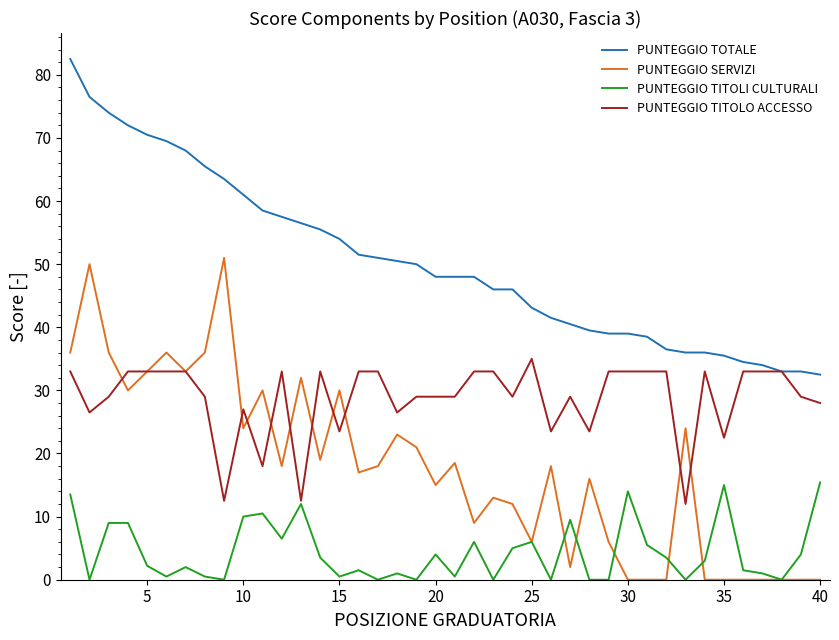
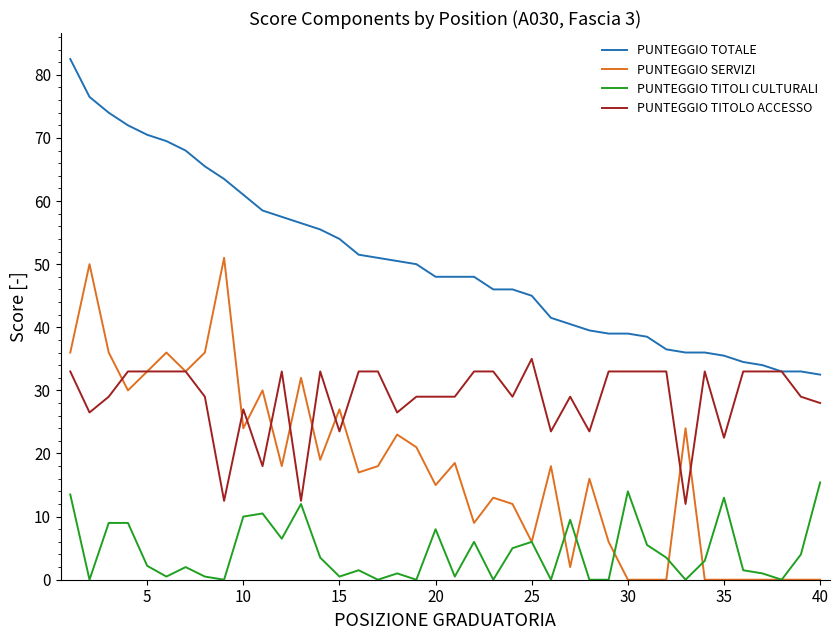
  {
    "PUNTEGGIO TOTALE": {
      "5": 71,
      "10": 61,
      "15": 54,
      "20": 48,
-     "25": 43,
+     "25": 45,
      "30": 39,
      "35": 36,
      "40": 33
    },
    "PUNTEGGIO SERVIZI": {
      "10": 24,
-     "15": 30,
+     "15": 27,
      "20": 15,
      "30": 0,
      "35": 0,
      "40": 0
    },
    "PUNTEGGIO TITOLI CULTURALI": {
      "5": 2,
      "10": 10,
      "15": 1,
-     "20": 4,
+     "20": 8,
      "30": 14,
-     "35": 15,
+     "35": 13,
      "40": 15
    },
    "PUNTEGGIO TITOLO ACCESSO": {
      "10": 27,
      "15": 24,
      "20": 29,
      "25": 35,
      "30": 33,
      "35": 23,
      "40": 28
    }
  }
